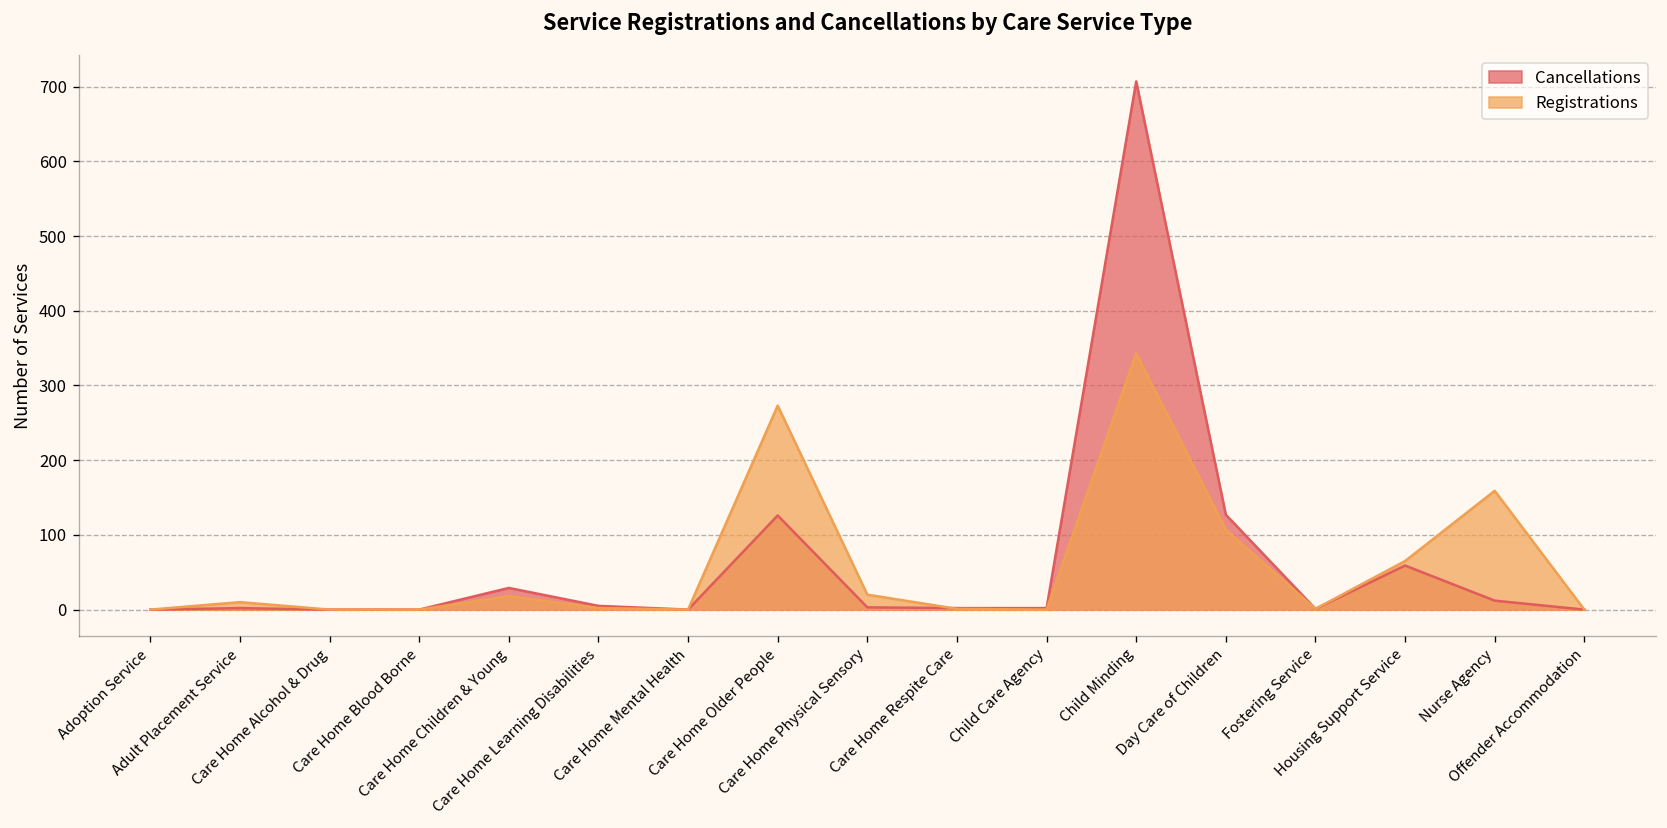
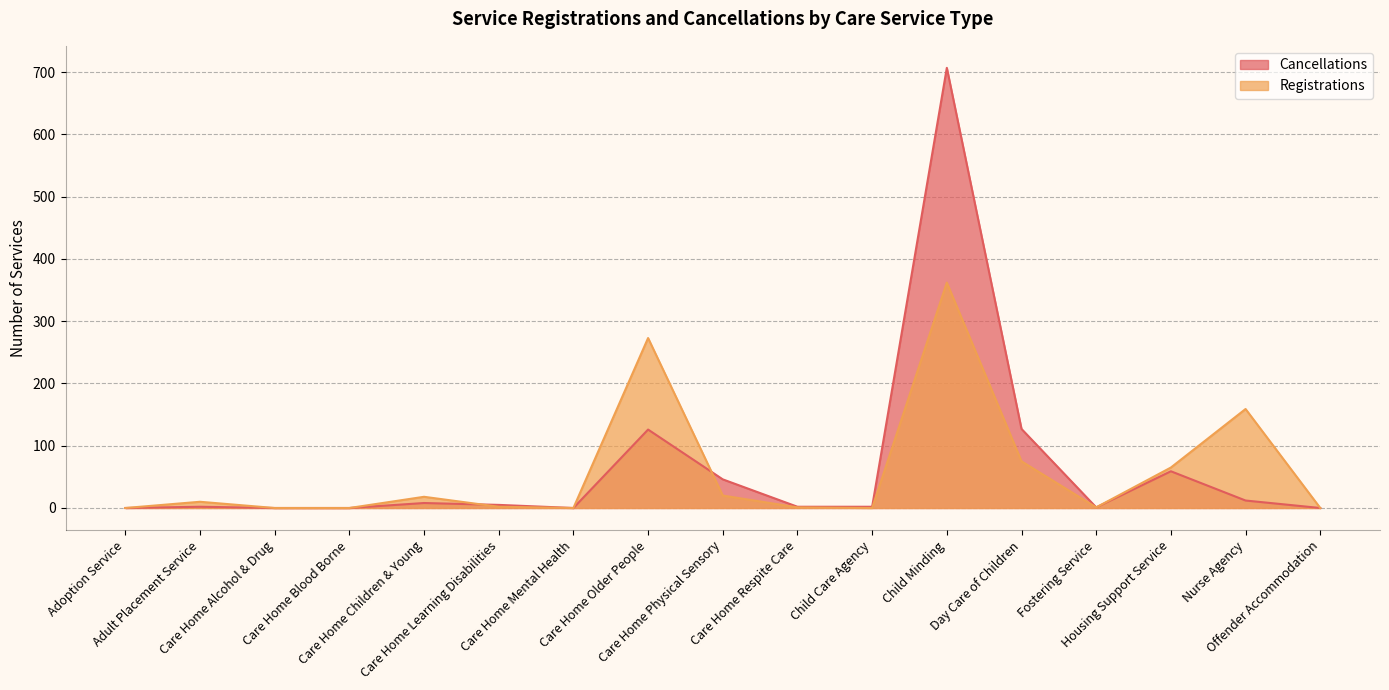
  {
    "Cancellations": {
      "Adult Placement Service": 0,
-     "Care Home Children & Young": 30,
+     "Care Home Children & Young": 10,
      "Care Home Older People": 130,
-     "Care Home Physical Sensory": 0,
+     "Care Home Physical Sensory": 50,
      "Child Minding": 710,
      "Day Care of Children": 130,
      "Housing Support Service": 60,
      "Nurse Agency": 10
    },
    "Registrations": {
      "Adult Placement Service": 10,
      "Care Home Children & Young": 20,
      "Care Home Older People": 270,
      "Care Home Physical Sensory": 20,
-     "Child Minding": 340,
-     "Day Care of Children": 110,
+     "Child Minding": 360,
+     "Day Care of Children": 80,
      "Housing Support Service": 70,
      "Nurse Agency": 160
    }
  }
